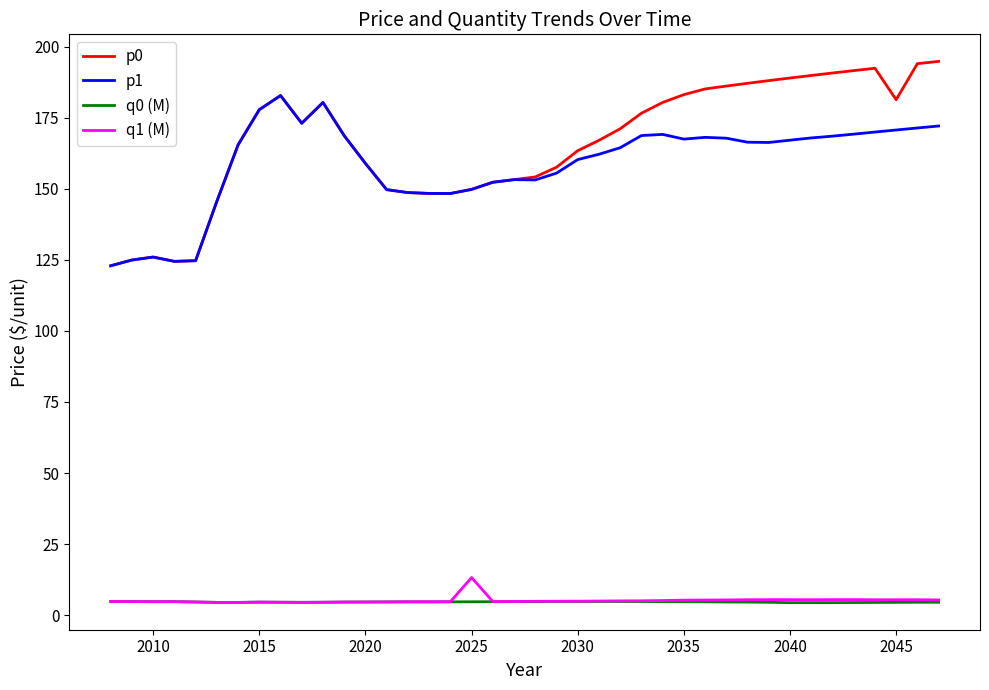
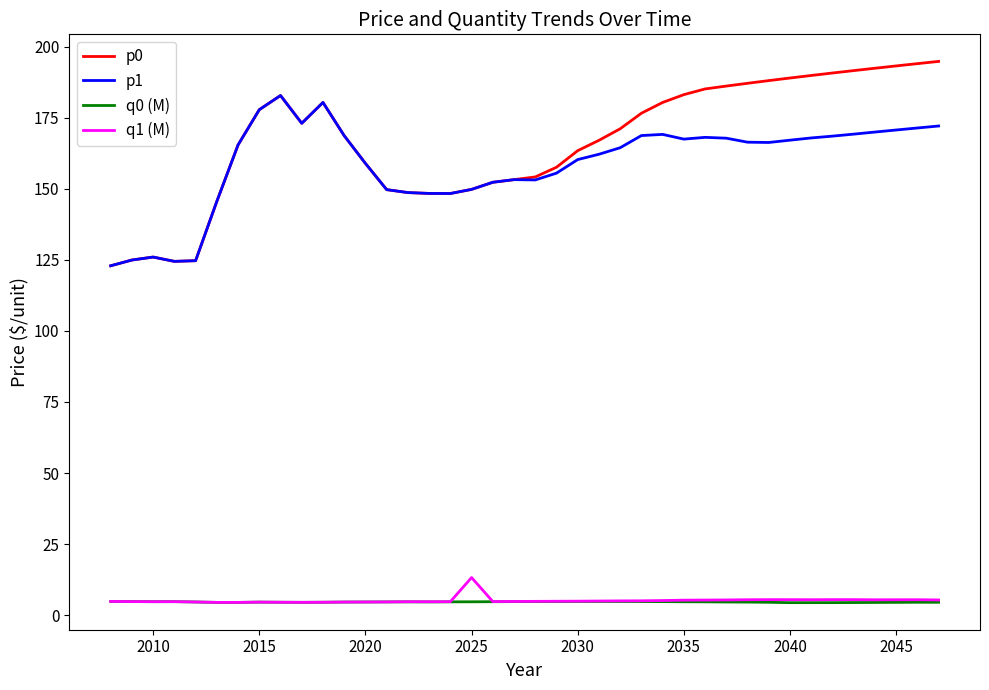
  {
    "p0": {
      "2030": 163,
      "2035": 183,
      "2040": 189,
-     "2045": 181
+     "2045": 193
    },
    "p1": {
      "2030": 160,
      "2035": 167,
      "2040": 167,
      "2045": 171
    },
    "q0 (M)": {
      "2025": 5,
      "2040": 4,
      "2045": 5
    },
    "q1 (M)": {
      "2025": 13,
      "2040": 5,
      "2045": 5
    }
  }
